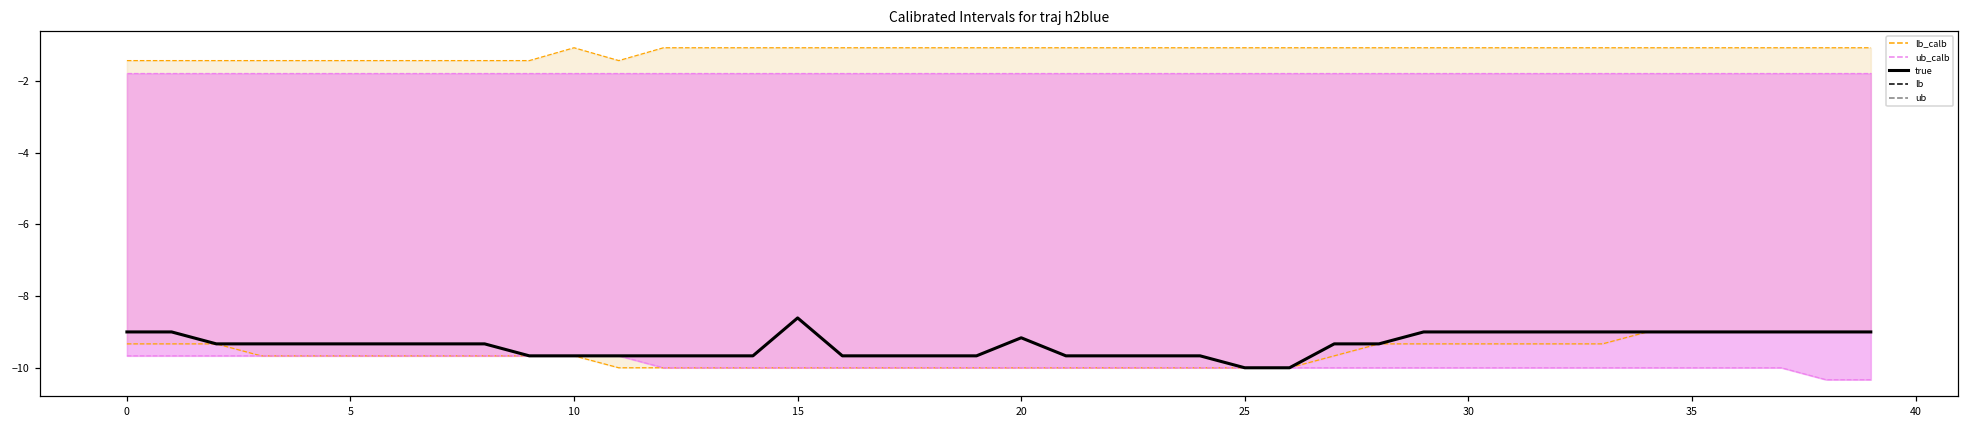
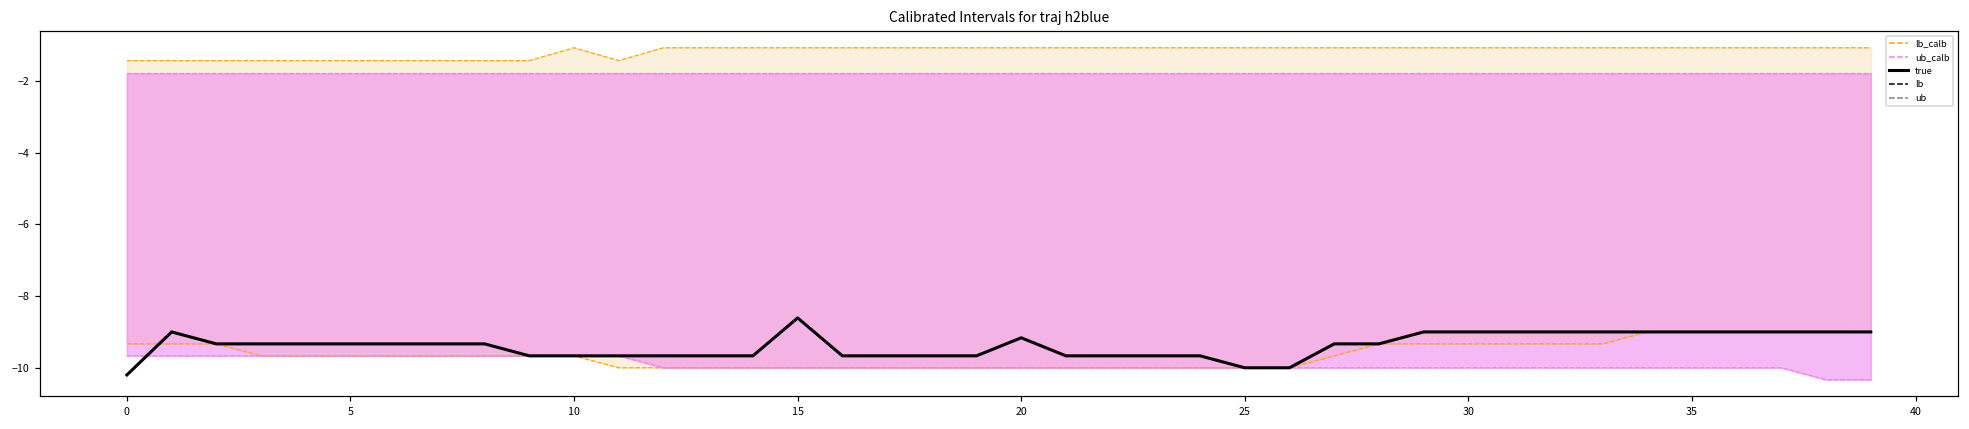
  {
    "true": {
-     "0": -9.0,
+     "0": -10.2,
      "5": -9.3,
      "15": -8.6,
      "20": -9.2,
      "30": -9.0
    }
  }
